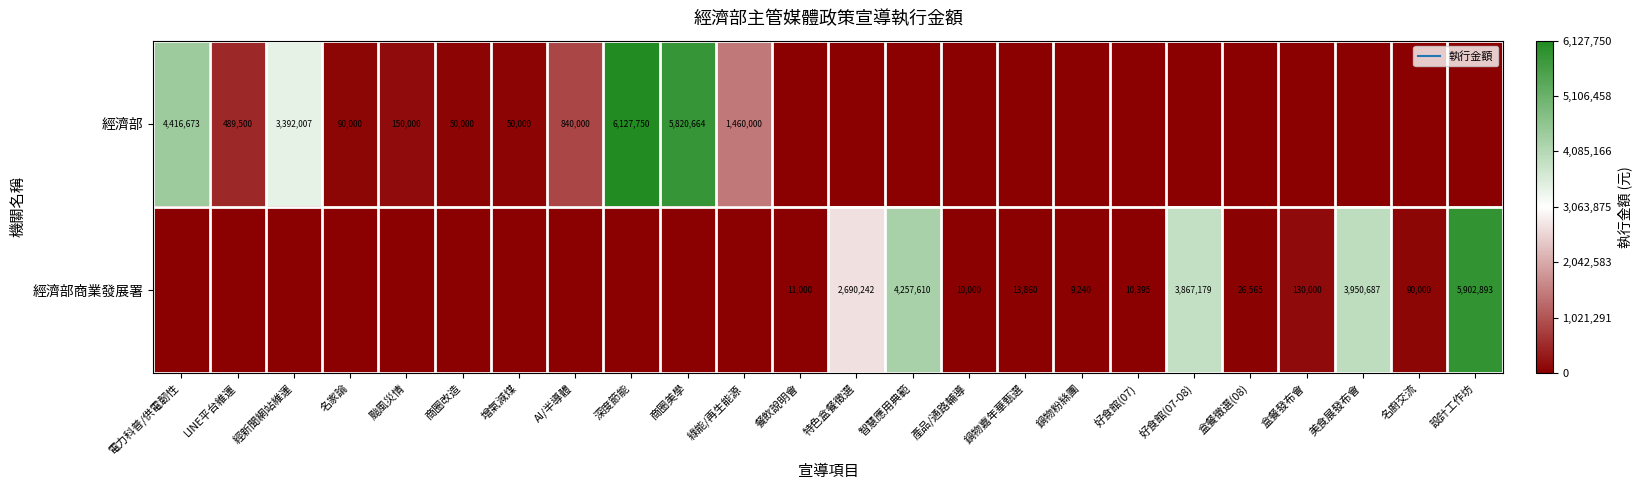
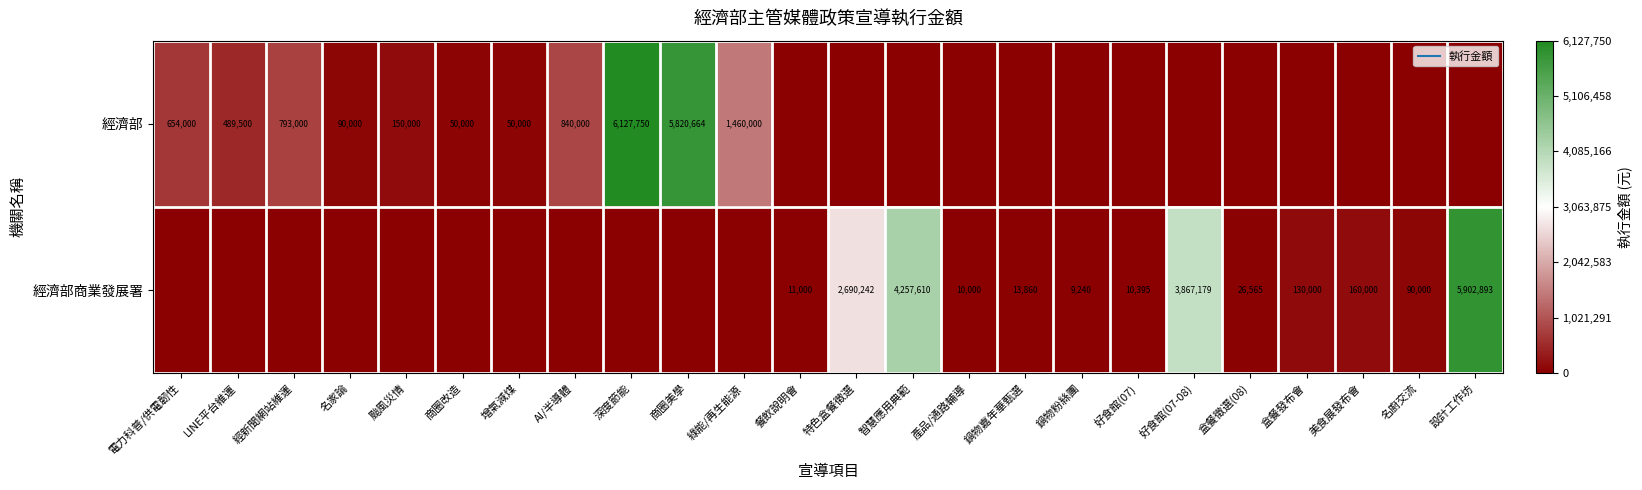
  {
    "經濟部": {
-     "電力科普/供電韌性": "4,416,673",
+     "電力科普/供電韌性": "654,000",
      "LINE平台維運": "489,500",
-     "經新聞網站維運": "3,392,007",
+     "經新聞網站維運": "793,000",
      "名家論": "90,000",
      "颱風災情": "150,000",
      "商圈改造": "50,000",
      "增氣減煤": "50,000",
      "AI/半導體": "840,000",
      "深度節能": "6,127,750",
      "商圈美學": "5,820,664",
      "綠能/再生能源": "1,460,000"
    },
    "經濟部商業發展署": {
      "餐飲說明會": "11,000",
      "特色盒餐徵選": "2,690,242",
      "智慧應用典範": "4,257,610",
      "產品/通路輔導": "10,000",
      "鍋物嘉年華甄選": "13,860",
      "鍋物粉絲團": "9,240",
      "好食館(07)": "10,395",
      "好食館(07-08)": "3,867,179",
      "盒餐徵選(08)": "26,565",
      "盒餐發布會": "130,000",
-     "美食展發布會": "3,950,687",
+     "美食展發布會": "160,000",
      "名廚交流": "90,000",
      "設計工作坊": "5,902,893"
    }
  }
